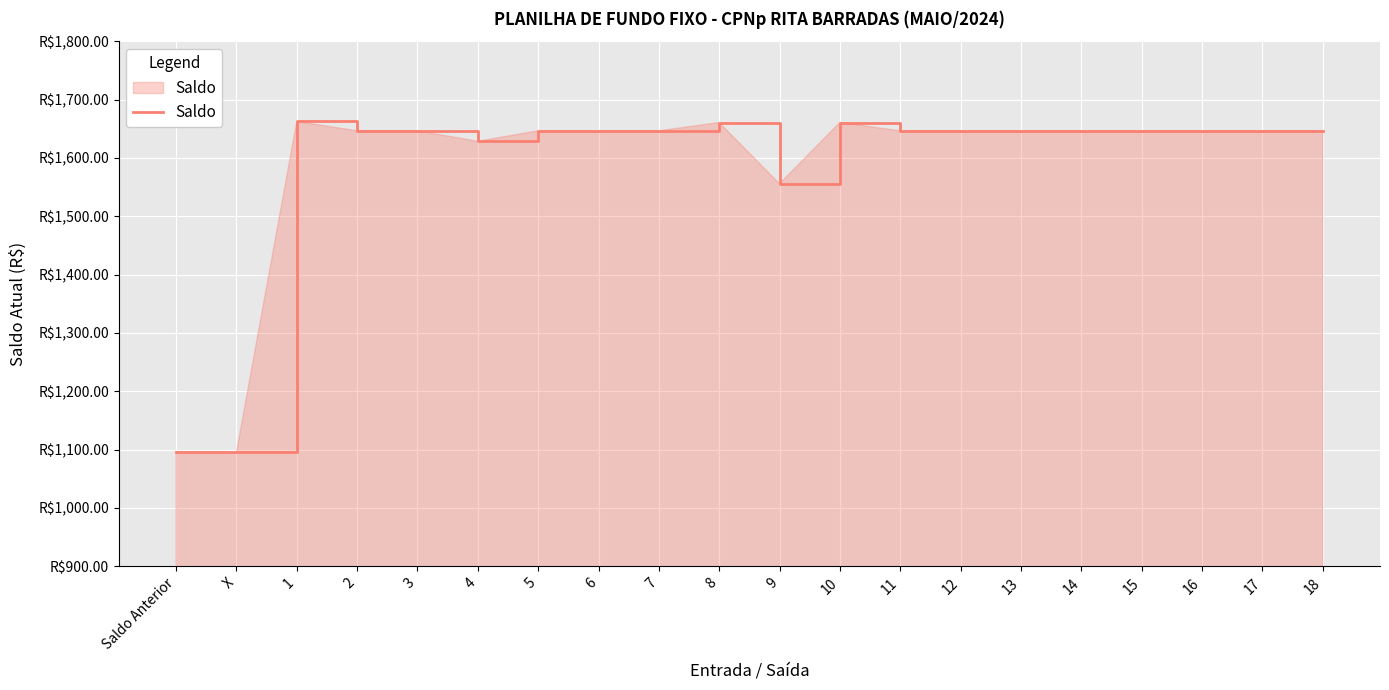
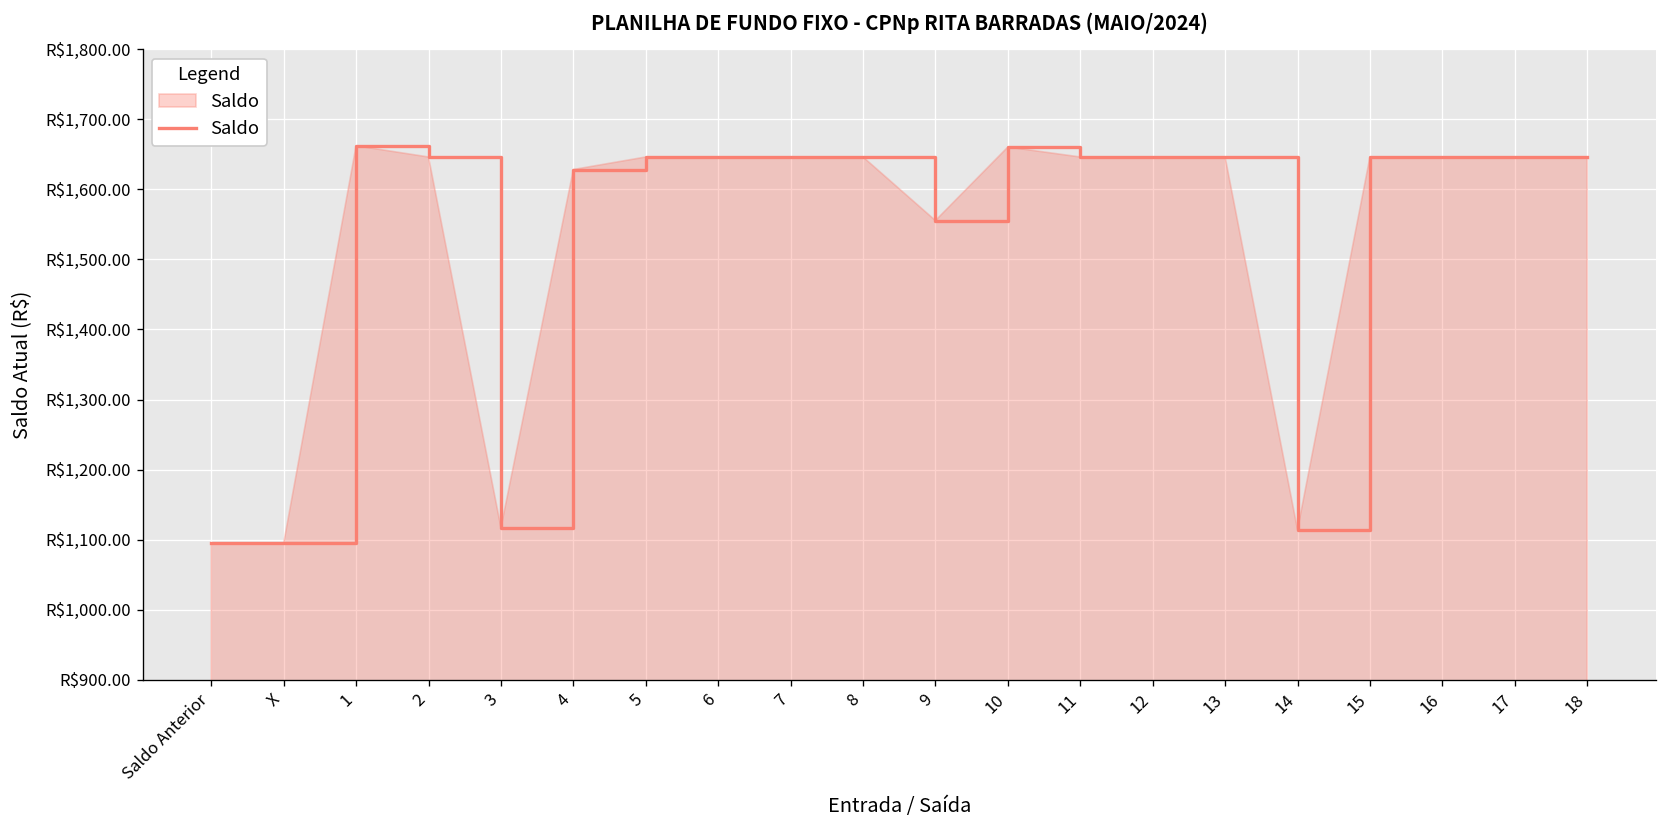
  {
    "Saldo Anterior": "R$1,100",
    "X": "R$1,100",
    "1": "R$1,660",
    "2": "R$1,650",
-   "3": "R$1,650",
+   "3": "R$1,120",
    "4": "R$1,630",
    "5": "R$1,650",
    "6": "R$1,650",
    "7": "R$1,650",
-   "8": "R$1,660",
+   "8": "R$1,650",
    "9": "R$1,560",
    "10": "R$1,660",
    "11": "R$1,650",
    "12": "R$1,650",
    "13": "R$1,650",
-   "14": "R$1,650",
+   "14": "R$1,110",
    "15": "R$1,650",
    "16": "R$1,650",
    "17": "R$1,650",
    "18": "R$1,650"
  }
